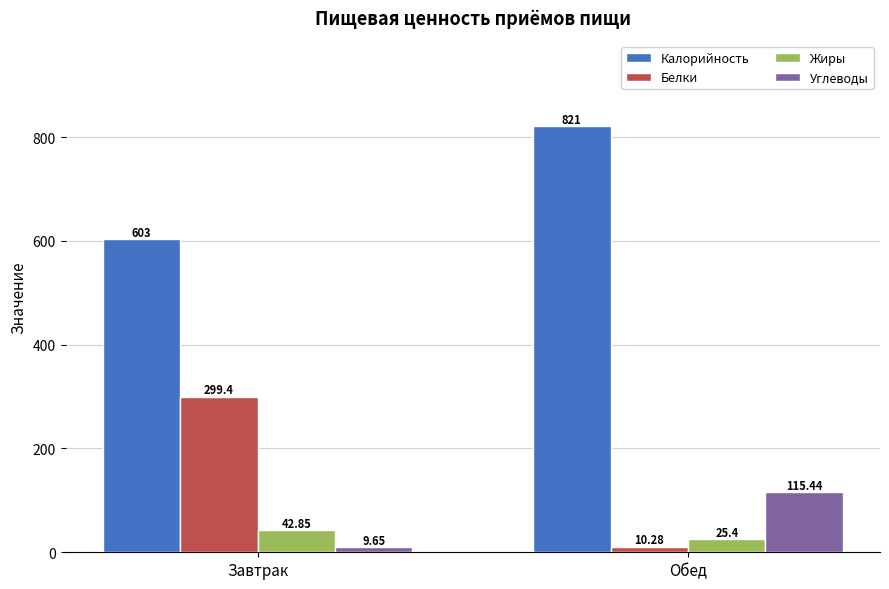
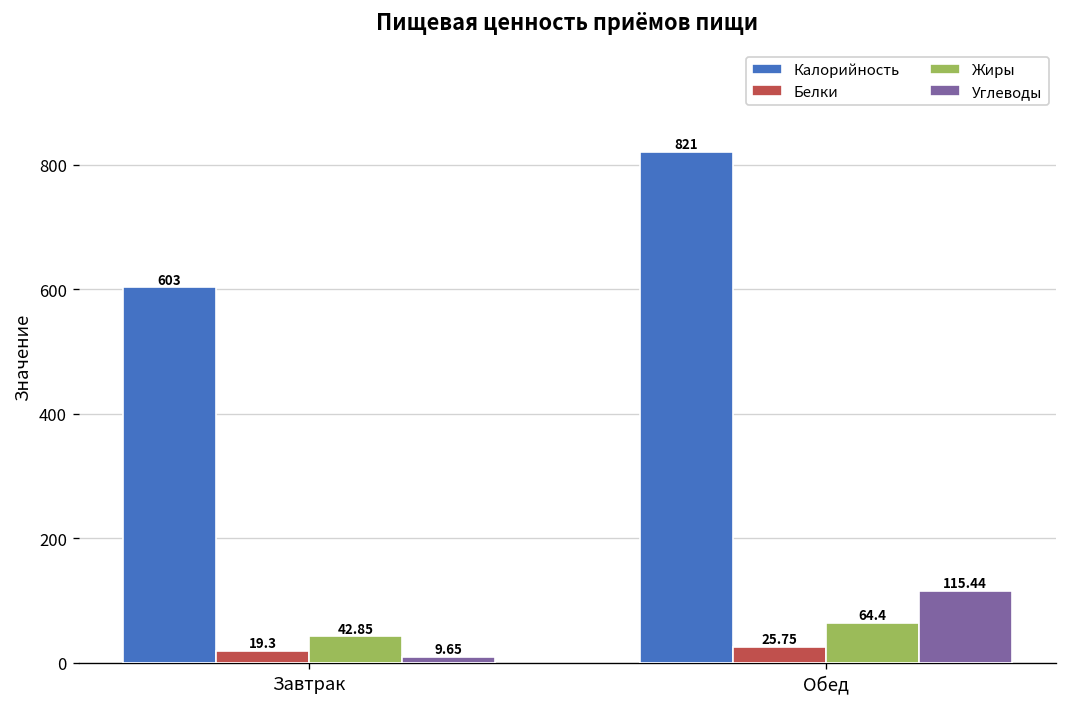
  {
    "Калорийность": {
      "Завтрак": 603,
      "Обед": 821
    },
    "Белки": {
-     "Завтрак": 299.4,
-     "Обед": 10.28
+     "Завтрак": 19.3,
+     "Обед": 25.75
    },
    "Жиры": {
      "Завтрак": 42.85,
-     "Обед": 25.4
+     "Обед": 64.4
    },
    "Углеводы": {
      "Завтрак": 9.65,
      "Обед": 115.44
    }
  }
